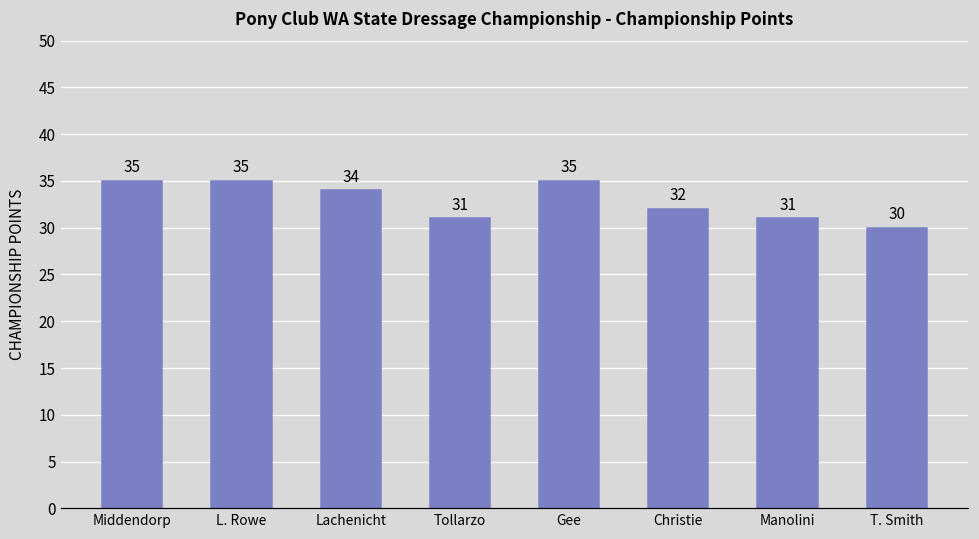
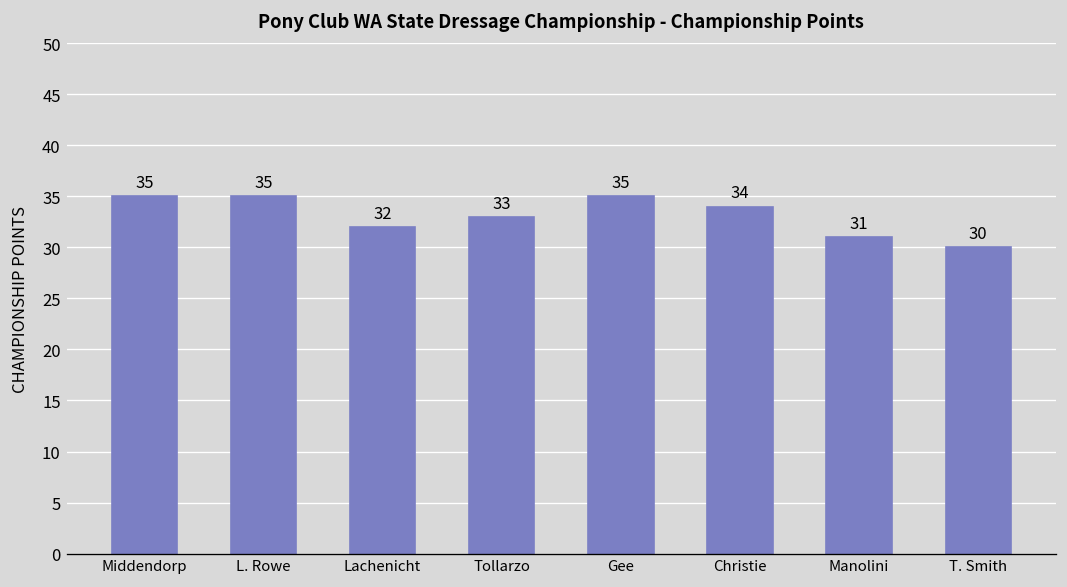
  {
    "Middendorp": 35,
    "L. Rowe": 35,
-   "Lachenicht": 34,
-   "Tollarzo": 31,
+   "Lachenicht": 32,
+   "Tollarzo": 33,
    "Gee": 35,
-   "Christie": 32,
+   "Christie": 34,
    "Manolini": 31,
    "T. Smith": 30
  }
